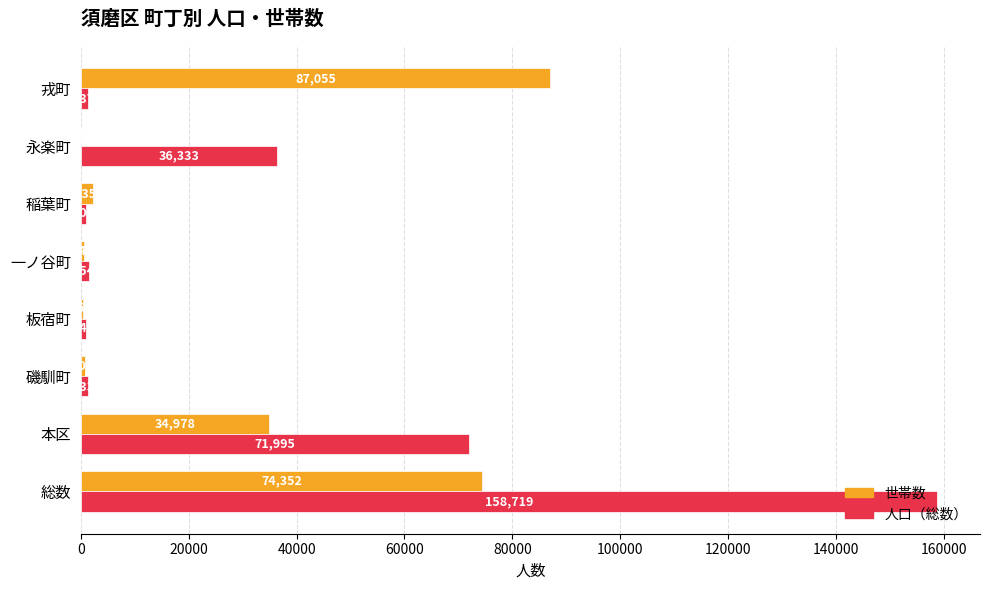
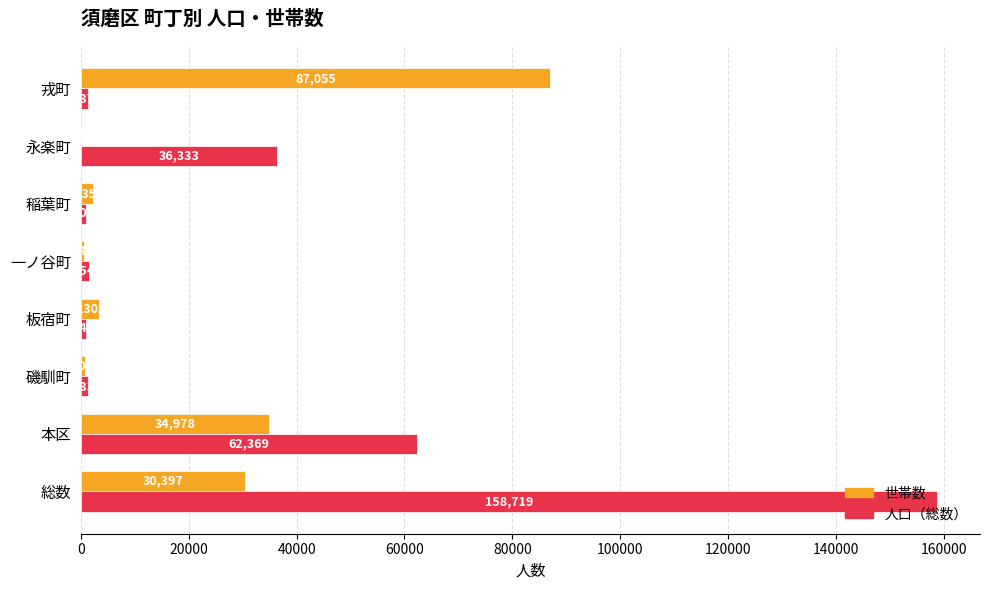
  {
    "世帯数": {
      "戎町": "87,055",
-     "板宿町": "0",
+     "板宿町": "3000",
      "本区": "34,978",
-     "総数": "74,352"
+     "総数": "30,397"
    },
    "人口（総数）": {
      "永楽町": "36,333",
-     "本区": "71,995",
+     "本区": "62,369",
      "総数": "158,719"
    }
  }
